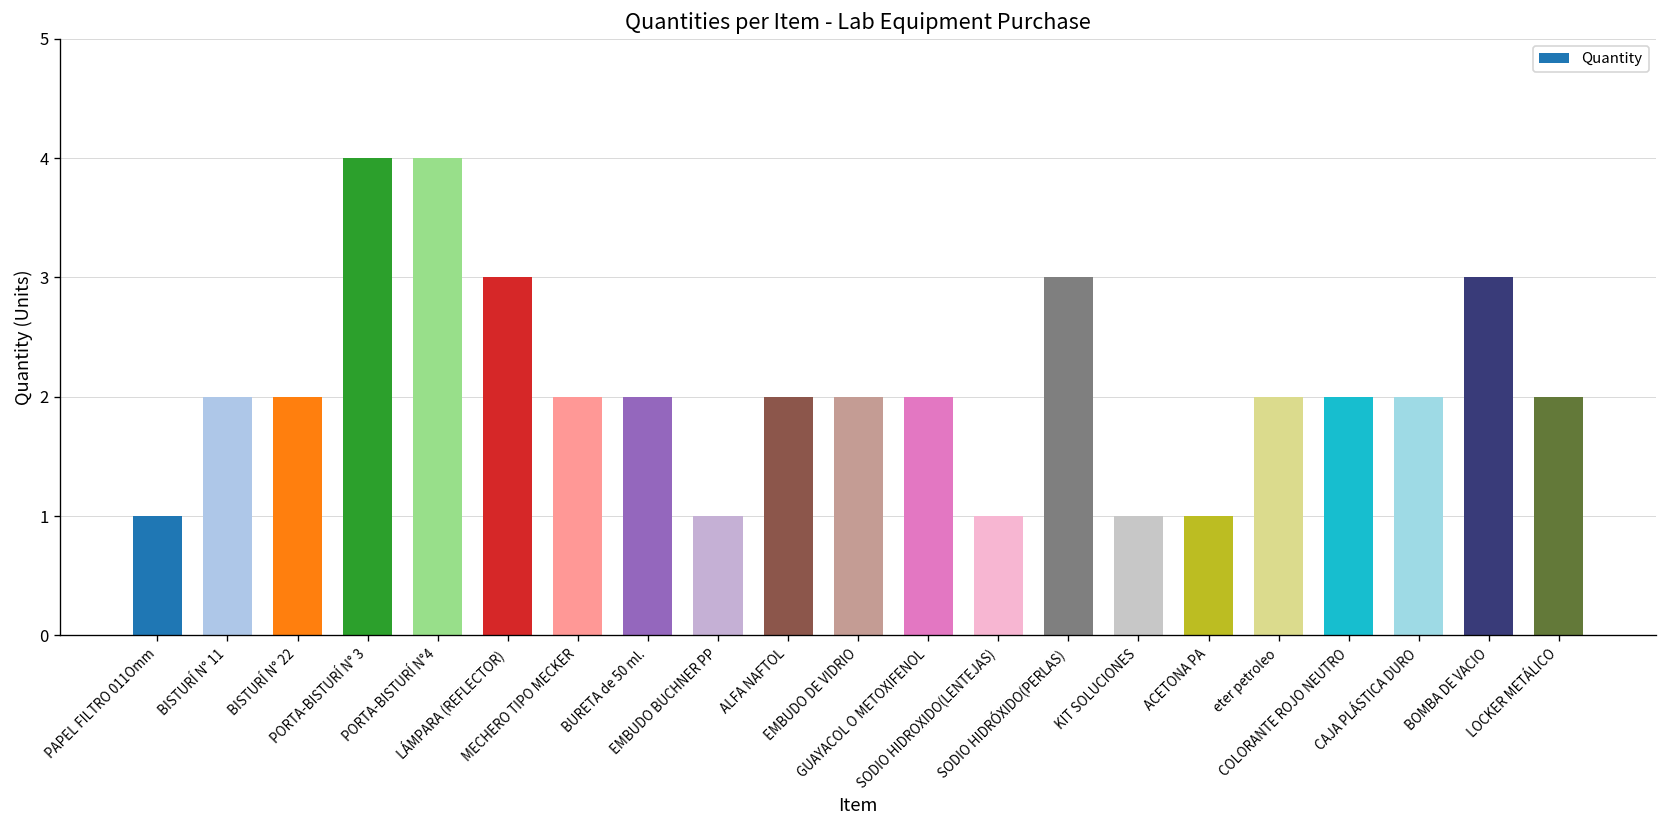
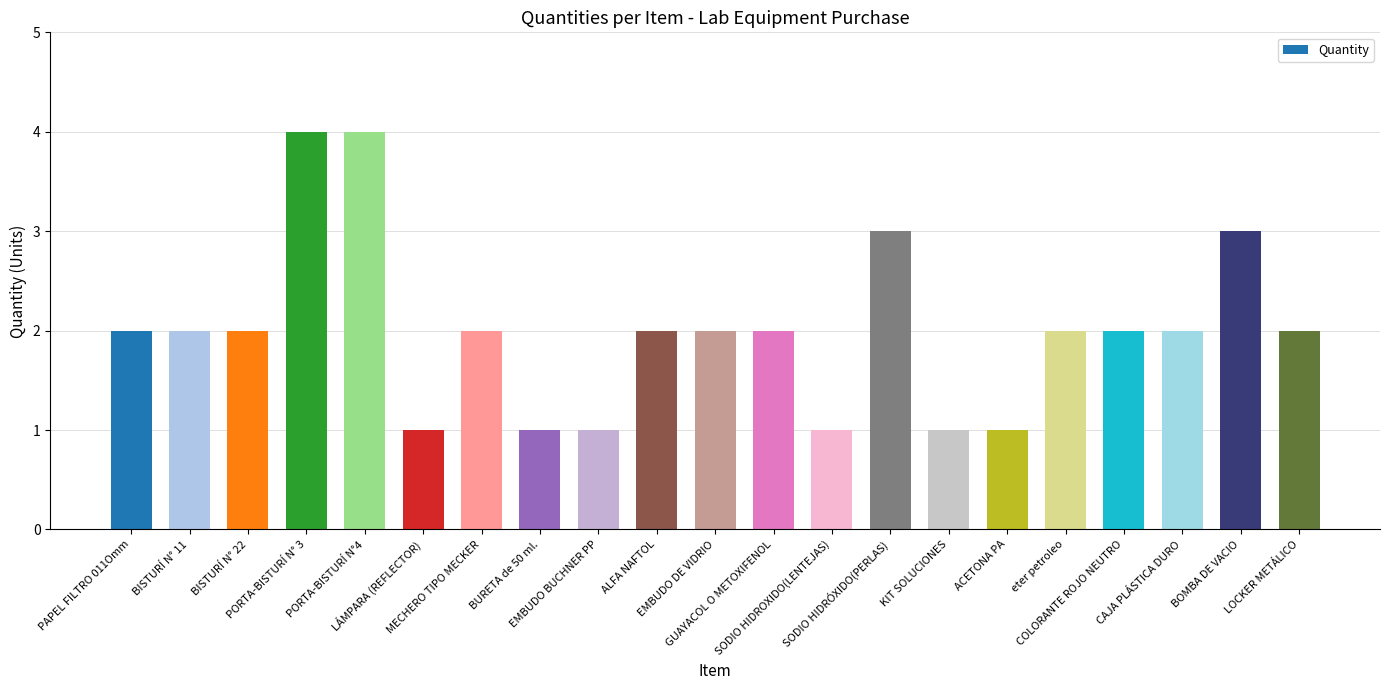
  {
-   "PAPEL FILTRO 011Omm": 1,
+   "PAPEL FILTRO 011Omm": 2,
    "BISTURÍ N° 11": 2,
    "BISTURÍ N° 22": 2,
    "PORTA-BISTURÍ N° 3": 4,
    "PORTA-BISTURÍ N°4": 4,
-   "LÁMPARA (REFLECTOR)": 3,
+   "LÁMPARA (REFLECTOR)": 1,
    "MECHERO TIPO MECKER": 2,
-   "BURETA de 50 ml.": 2,
+   "BURETA de 50 ml.": 1,
    "EMBUDO BUCHNER PP": 1,
    "ALFA NAFTOL": 2,
    "EMBUDO DE VIDRIO": 2,
    "GUAYACOL O METOXIFENOL": 2,
    "SODIO HIDROXIDO(LENTEJAS)": 1,
    "SODIO HIDRÓXIDO(PERLAS)": 3,
    "KIT SOLUCIONES": 1,
    "ACETONA PA": 1,
    "eter petroleo": 2,
    "COLORANTE ROJO NEUTRO": 2,
    "CAJA PLÁSTICA DURO": 2,
    "BOMBA DE VACIO": 3,
    "LOCKER METÁLICO": 2
  }
